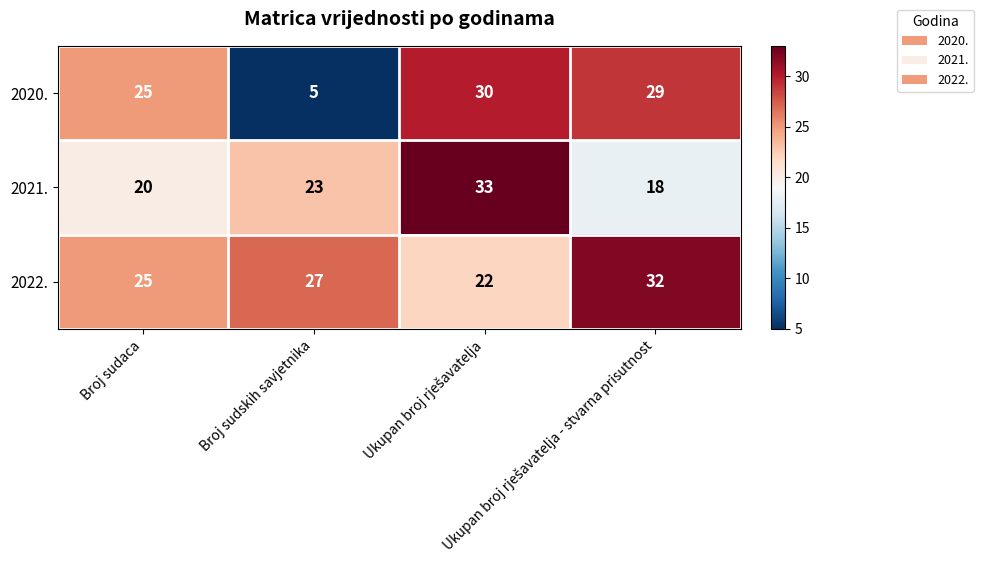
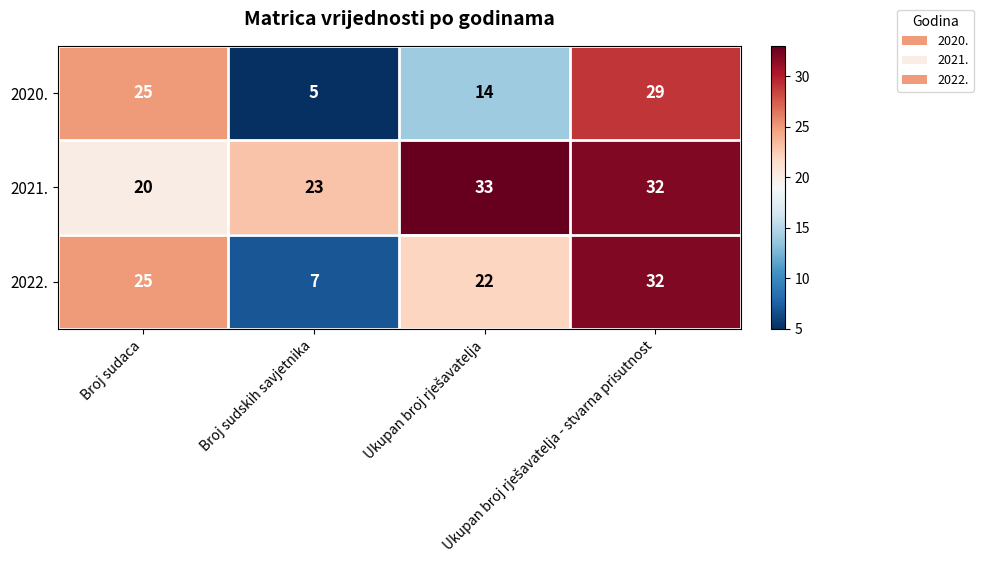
  {
    "2020.": {
      "Broj sudaca": 25,
      "Broj sudskih savjetnika": 5,
-     "Ukupan broj rješavatelja": 30,
+     "Ukupan broj rješavatelja": 14,
      "Ukupan broj rješavatelja - stvarna prisutnost": 29
    },
    "2021.": {
      "Broj sudaca": 20,
      "Broj sudskih savjetnika": 23,
      "Ukupan broj rješavatelja": 33,
-     "Ukupan broj rješavatelja - stvarna prisutnost": 18
+     "Ukupan broj rješavatelja - stvarna prisutnost": 32
    },
    "2022.": {
      "Broj sudaca": 25,
-     "Broj sudskih savjetnika": 27,
+     "Broj sudskih savjetnika": 7,
      "Ukupan broj rješavatelja": 22,
      "Ukupan broj rješavatelja - stvarna prisutnost": 32
    }
  }
